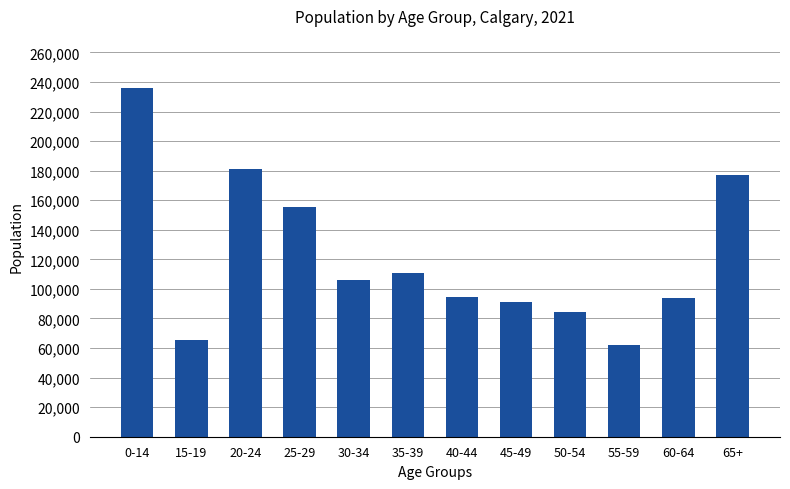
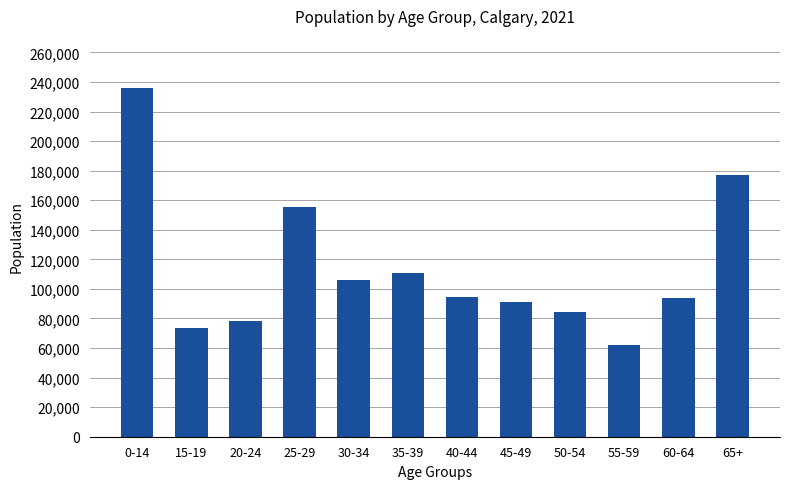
  {
    "0-14": "236,000",
-   "15-19": "65,000",
-   "20-24": "181,000",
+   "15-19": "73,000",
+   "20-24": "78,000",
    "25-29": "155,000",
    "30-34": "106,000",
    "35-39": "111,000",
    "40-44": "94,000",
    "45-49": "91,000",
    "50-54": "85,000",
    "55-59": "62,000",
    "60-64": "94,000",
    "65+": "177,000"
  }
